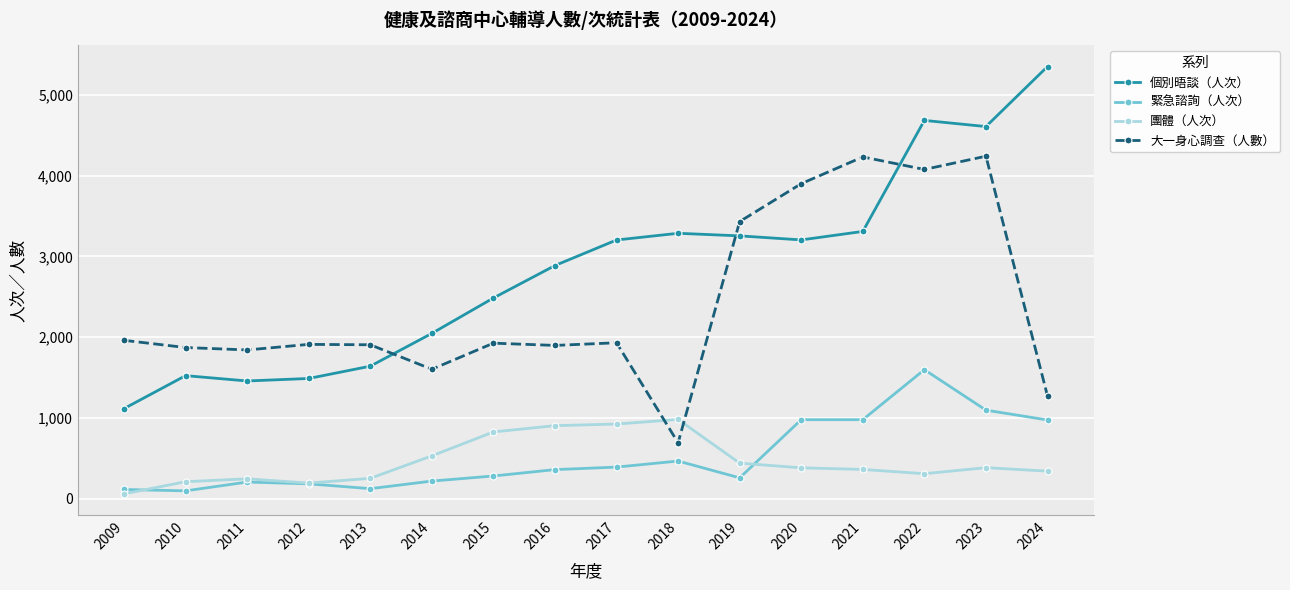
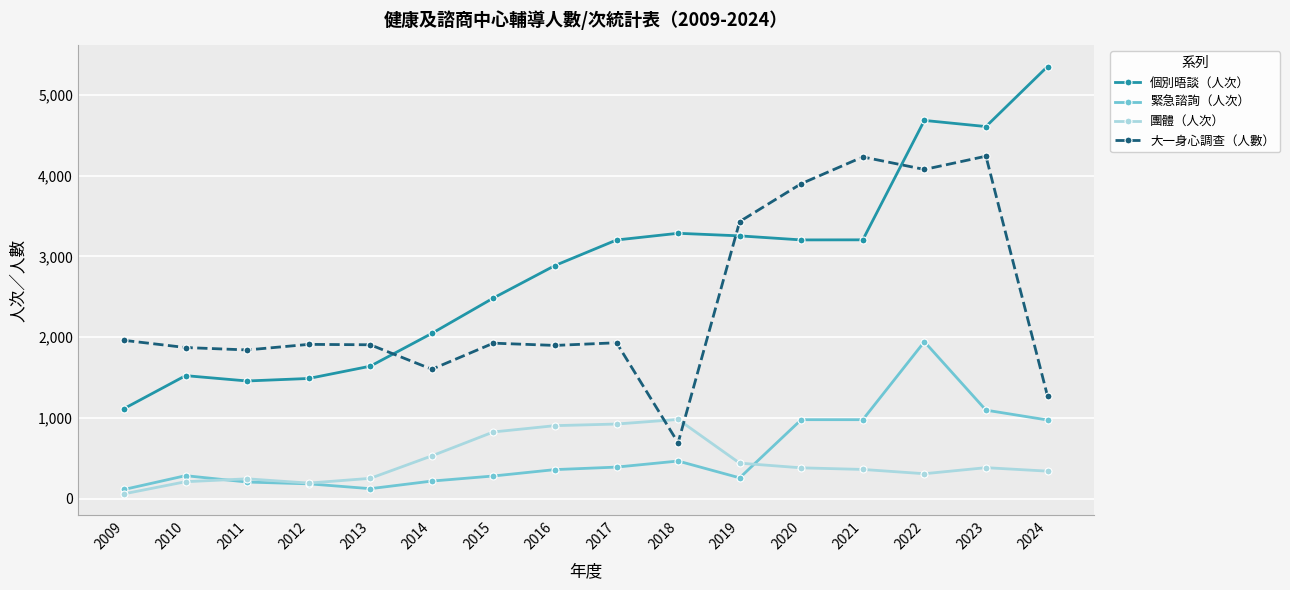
  {
    "個別晤談（人次）": {
      "2009": "1,100",
      "2010": "1,500",
      "2011": "1,500",
      "2012": "1,500",
      "2013": "1,600",
      "2014": "2,000",
      "2015": "2,500",
      "2016": "2,900",
      "2017": "3,200",
      "2018": "3,300",
      "2019": "3,300",
      "2020": "3,200",
-     "2021": "3,300",
+     "2021": "3,200",
      "2022": "4,700",
      "2023": "4,600",
      "2024": "5,300"
    },
    "緊急諮詢（人次）": {
      "2009": "100",
-     "2010": "100",
+     "2010": "300",
      "2011": "200",
      "2013": "100",
      "2014": "200",
      "2015": "300",
      "2016": "400",
      "2017": "400",
      "2018": "500",
      "2019": "300",
      "2020": "1,000",
      "2021": "1,000",
-     "2022": "1,600",
+     "2022": "1,900",
      "2023": "1,100",
      "2024": "1,000"
    },
    "團體（人次）": {
      "2009": "100",
      "2010": "200",
      "2011": "200",
      "2013": "300",
      "2014": "500",
      "2015": "800",
      "2016": "900",
      "2017": "900",
      "2018": "1,000",
      "2019": "400",
      "2020": "400",
      "2021": "400",
      "2022": "300",
      "2023": "400",
      "2024": "300"
    },
    "大一身心調查（人數）": {
      "2009": "2,000",
      "2010": "1,900",
      "2011": "1,800",
      "2012": "1,900",
      "2013": "1,900",
      "2014": "1,600",
      "2015": "1,900",
      "2016": "1,900",
      "2017": "1,900",
      "2018": "700",
      "2019": "3,400",
      "2020": "3,900",
      "2021": "4,200",
      "2022": "4,100",
      "2023": "4,200",
      "2024": "1,300"
    }
  }
